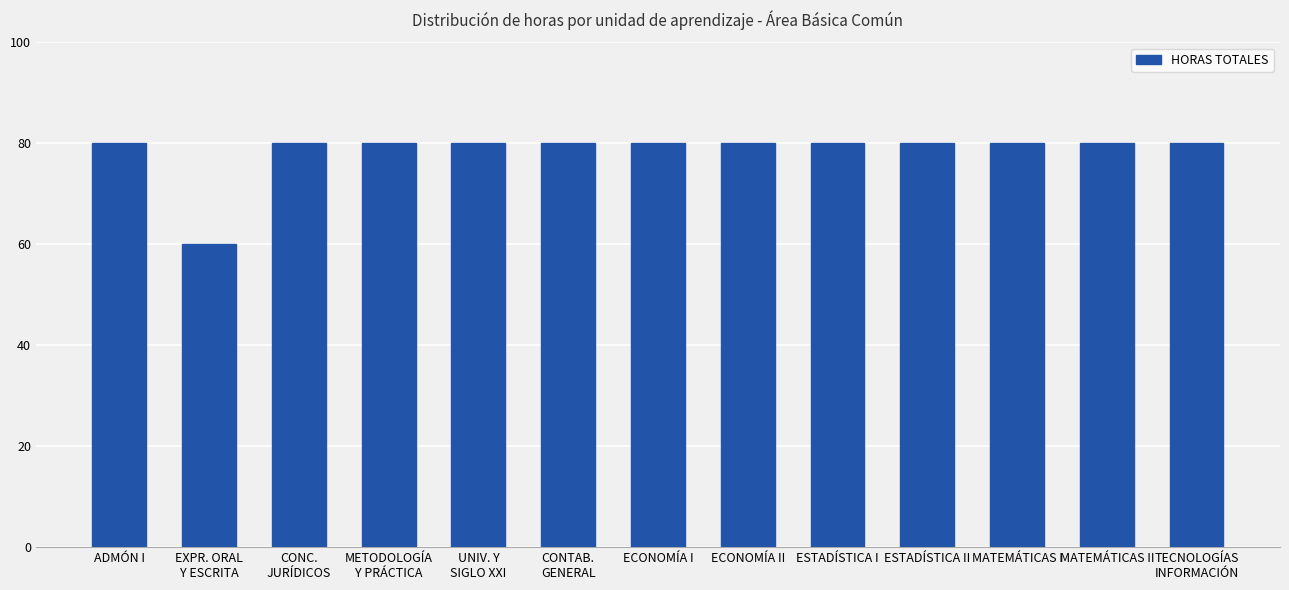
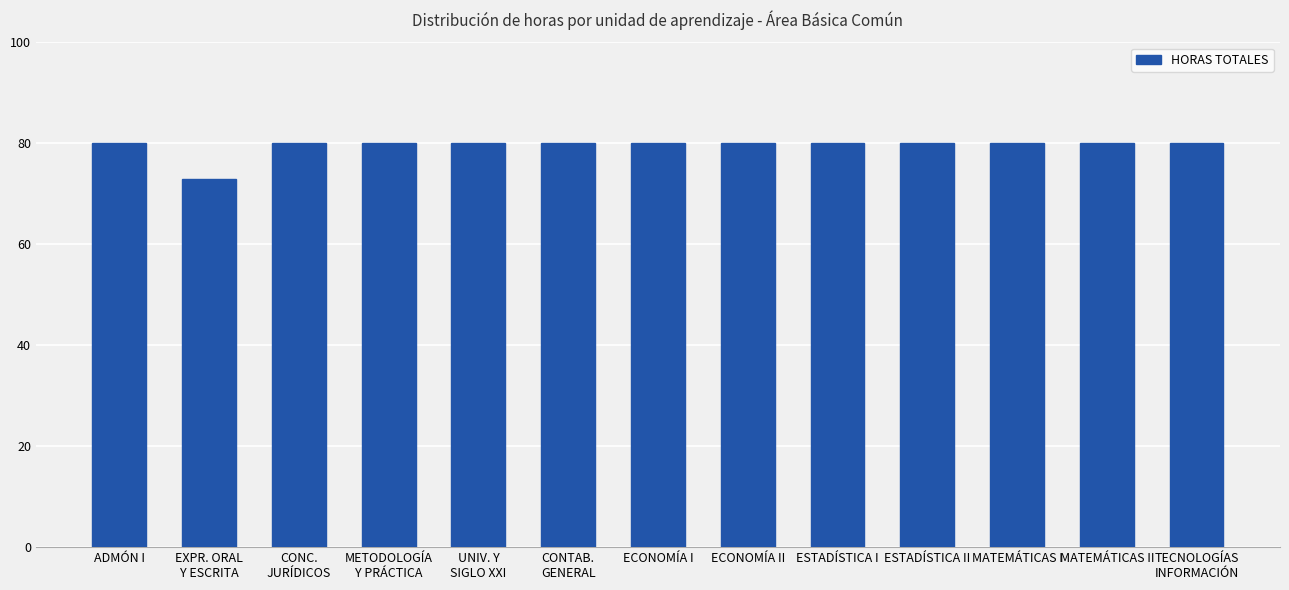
  {
    "ADMÓN I": 80,
-   "EXPR. ORAL Y ESCRITA": 60,
+   "EXPR. ORAL Y ESCRITA": 73,
    "CONC. JURÍDICOS": 80,
    "METODOLOGÍA Y PRÁCTICA": 80,
    "UNIV. Y SIGLO XXI": 80,
    "CONTAB. GENERAL": 80,
    "ECONOMÍA I": 80,
    "ECONOMÍA II": 80,
    "ESTADÍSTICA I": 80,
    "ESTADÍSTICA II": 80,
    "MATEMÁTICAS I": 80,
    "MATEMÁTICAS II": 80,
    "TECNOLOGÍAS INFORMACIÓN": 80
  }
